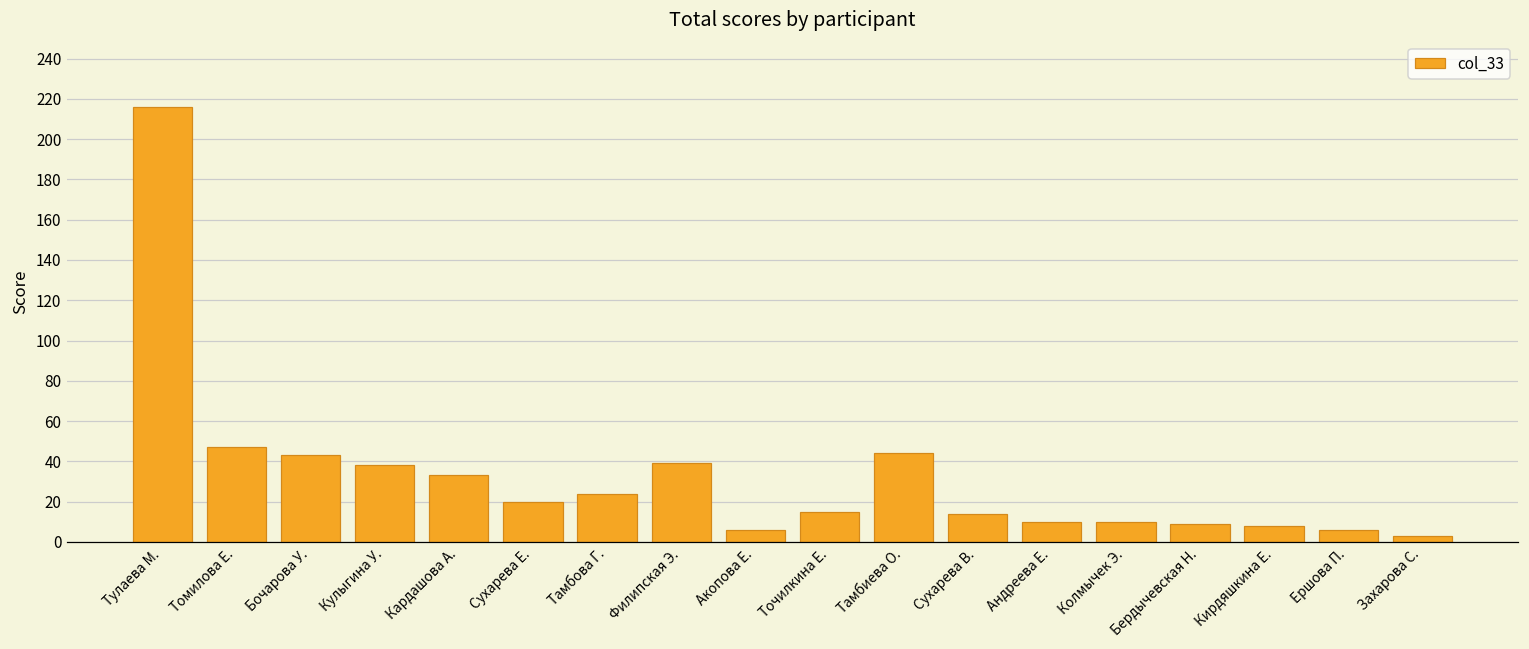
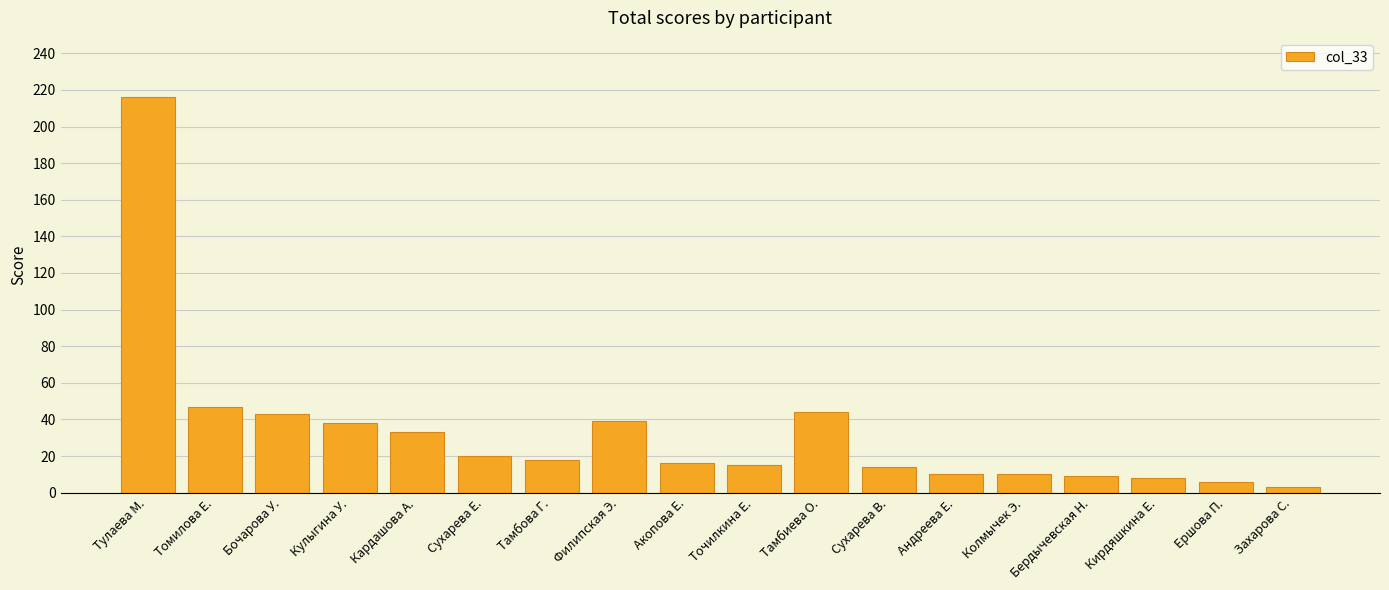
  {
    "Тулаева М.": 216,
    "Томилова Е.": 47,
    "Бочарова У.": 43,
    "Кулыгина У.": 38,
    "Кардашова А.": 33,
    "Сухарева Е.": 20,
-   "Тамбова Г.": 24,
+   "Тамбова Г.": 18,
    "Филипская Э.": 39,
-   "Акопова Е.": 6,
+   "Акопова Е.": 16,
    "Точилкина Е.": 15,
    "Тамбиева О.": 44,
    "Сухарева В.": 14,
    "Андреева Е.": 10,
    "Колмычек Э.": 10,
    "Бердычевская Н.": 9,
    "Кирдяшкина Е.": 8,
    "Ершова П.": 6,
    "Захарова С.": 3
  }
